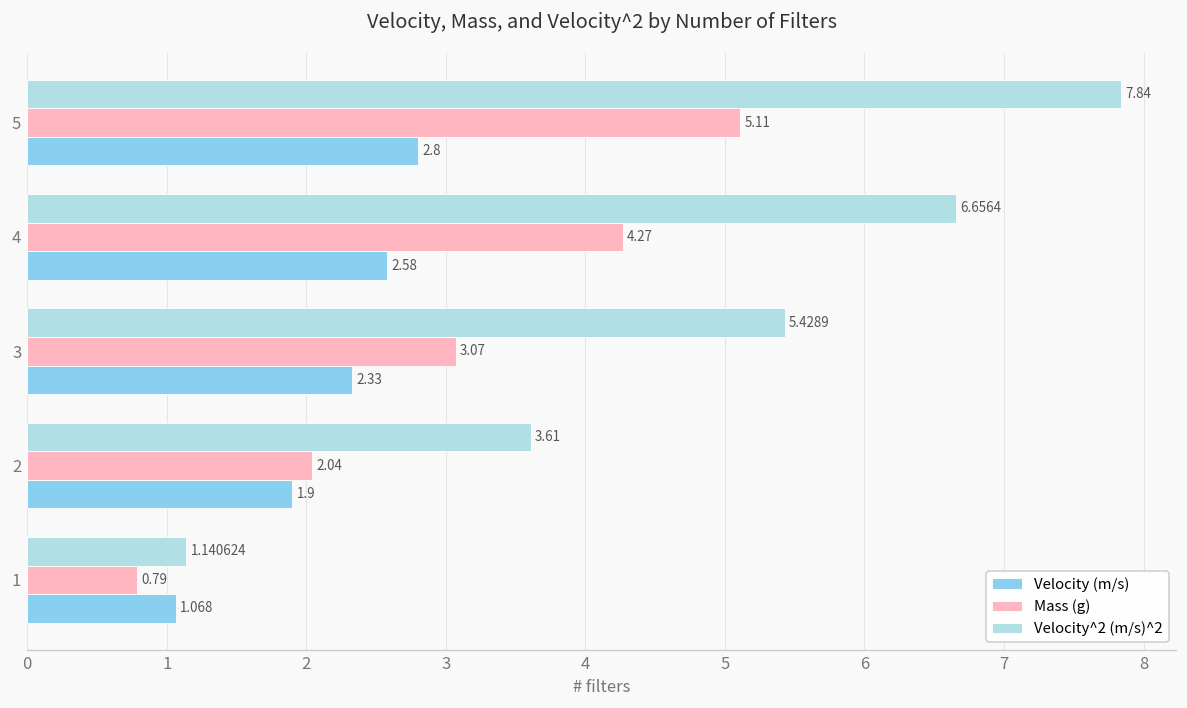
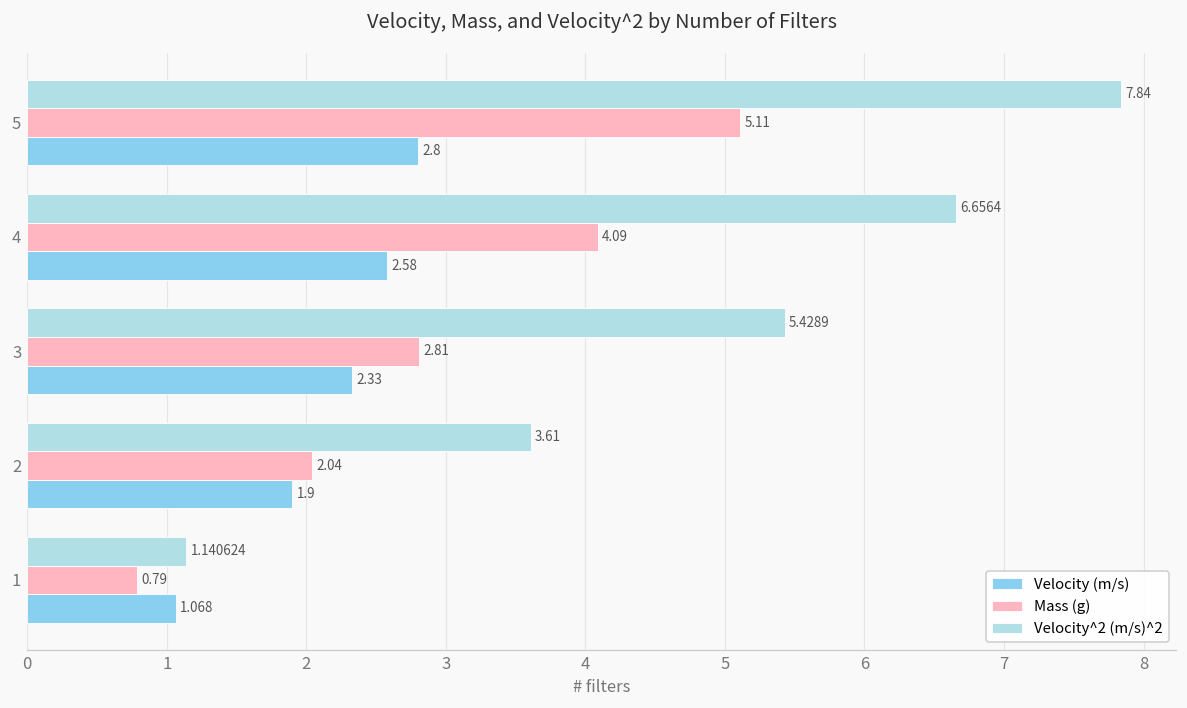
  {
    "Mass (g)": {
      "5": 5.11,
-     "4": 4.27,
-     "3": 3.07,
+     "4": 4.09,
+     "3": 2.81,
      "2": 2.04,
      "1": 0.79
    }
  }
